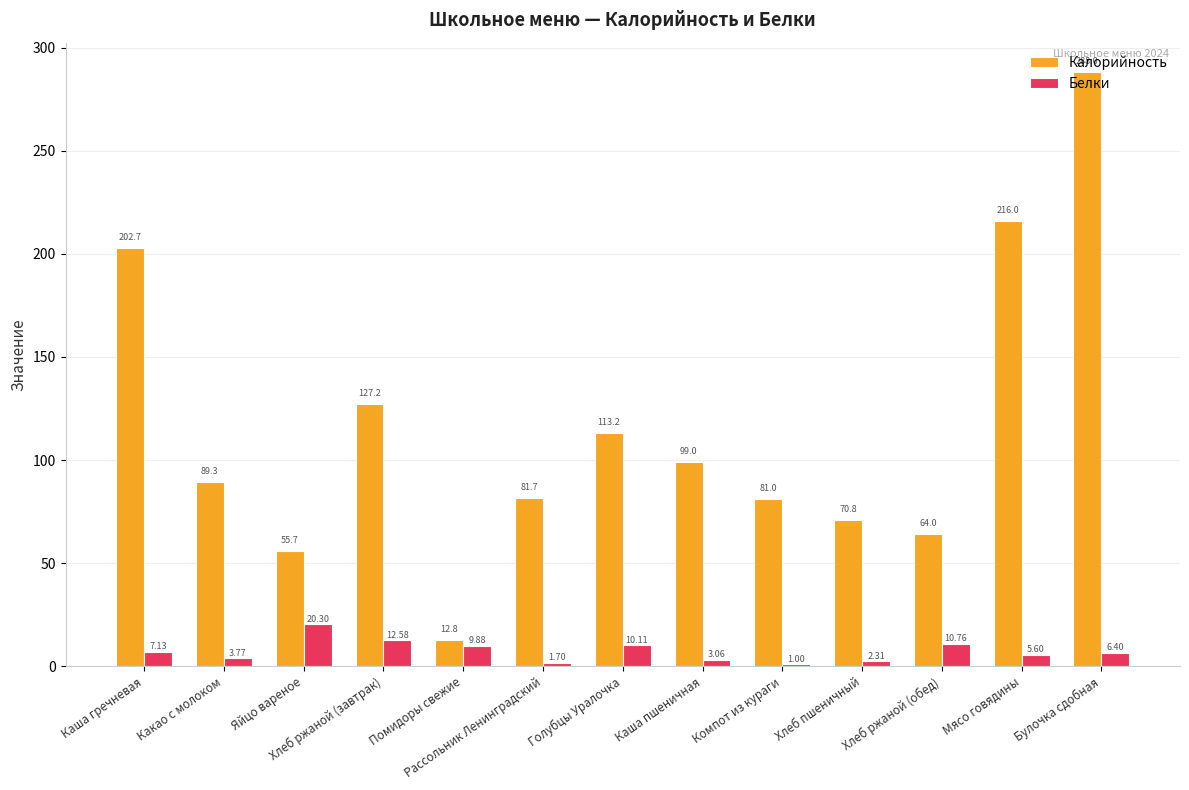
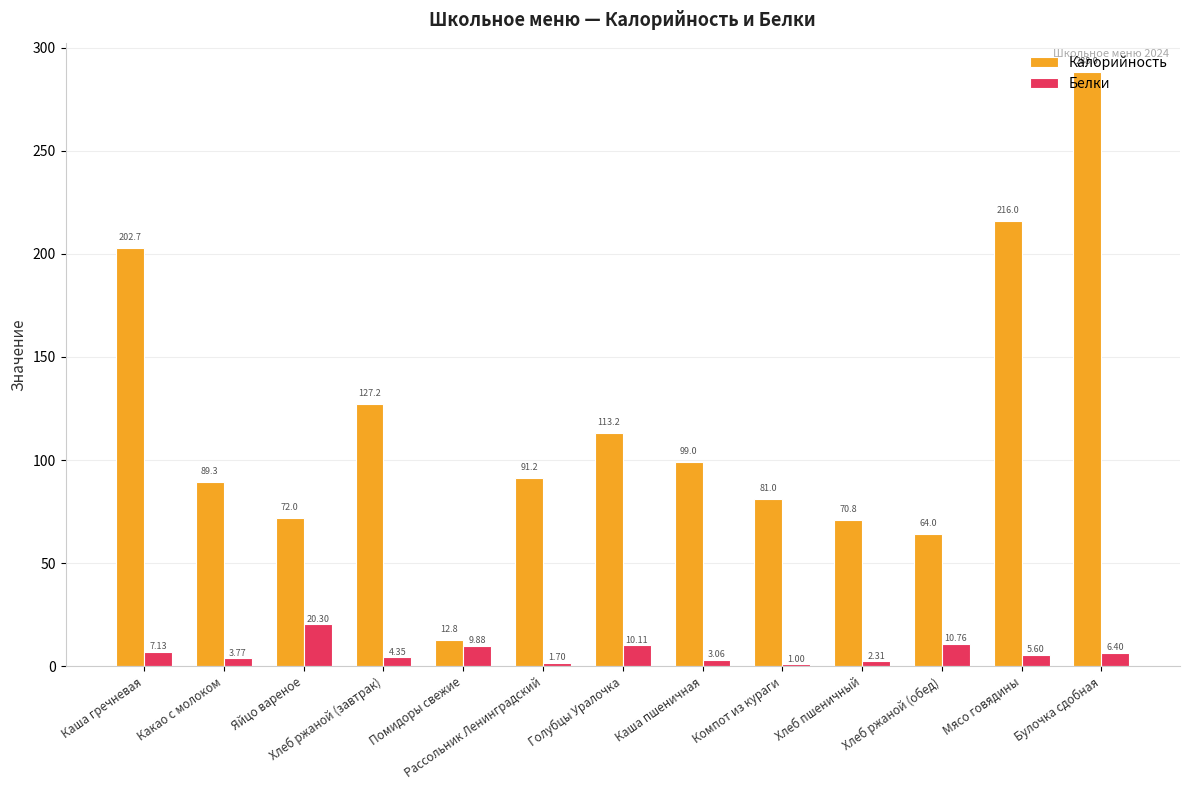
  {
    "Калорийность": {
      "Каша гречневая": 202.7,
      "Какао с молоком": 89.3,
-     "Яйцо вареное": 55.7,
+     "Яйцо вареное": 72.0,
      "Хлеб ржаной (завтрак)": 127.2,
      "Помидоры свежие": 12.8,
-     "Рассольник Ленинградский": 81.7,
+     "Рассольник Ленинградский": 91.2,
      "Голубцы Уралочка": 113.2,
      "Каша пшеничная": 99.0,
      "Компот из кураги": 81.0,
      "Хлеб пшеничный": 70.8,
      "Хлеб ржаной (обед)": 64.0,
      "Мясо говядины": 216.0
    },
    "Белки": {
      "Каша гречневая": 7.13,
      "Какао с молоком": 3.77,
      "Яйцо вареное": 20.30,
-     "Хлеб ржаной (завтрак)": 12.58,
+     "Хлеб ржаной (завтрак)": 4.35,
      "Помидоры свежие": 9.88,
      "Рассольник Ленинградский": 1.70,
      "Голубцы Уралочка": 10.11,
      "Каша пшеничная": 3.06,
      "Компот из кураги": 1.00,
      "Хлеб пшеничный": 2.31,
      "Хлеб ржаной (обед)": 10.76,
      "Мясо говядины": 5.60,
      "Булочка сдобная": 6.40
    }
  }
